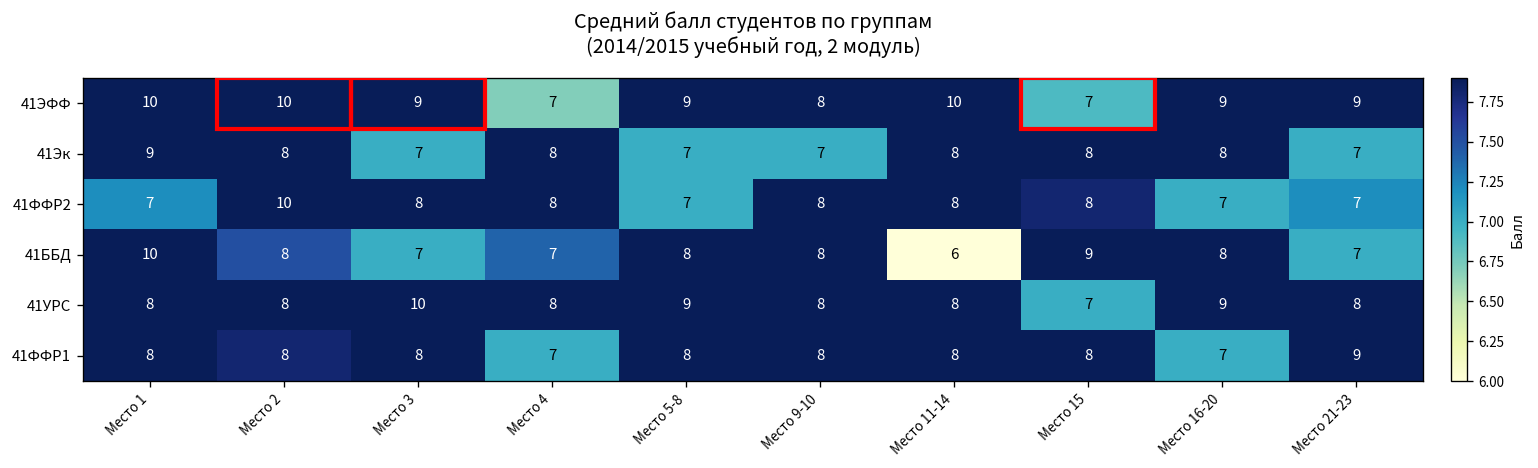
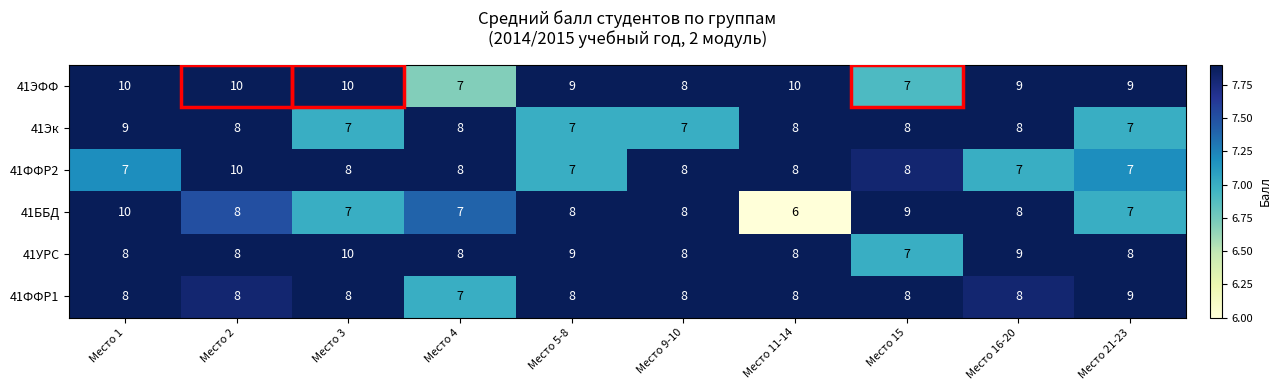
  {
    "41ЭФФ": {
      "Место 1": 10,
      "Место 2": 10,
-     "Место 3": 9,
+     "Место 3": 10,
      "Место 4": 7,
      "Место 5-8": 9,
      "Место 9-10": 8,
      "Место 11-14": 10,
      "Место 15": 7,
      "Место 16-20": 9,
      "Место 21-23": 9
    },
    "41Эк": {
      "Место 1": 9,
      "Место 2": 8,
      "Место 3": 7,
      "Место 4": 8,
      "Место 5-8": 7,
      "Место 9-10": 7,
      "Место 11-14": 8,
      "Место 15": 8,
      "Место 16-20": 8,
      "Место 21-23": 7
    },
    "41ФФР2": {
      "Место 1": 7,
      "Место 2": 10,
      "Место 3": 8,
      "Место 4": 8,
      "Место 5-8": 7,
      "Место 9-10": 8,
      "Место 11-14": 8,
      "Место 15": 8,
      "Место 16-20": 7,
      "Место 21-23": 7
    },
    "41ББД": {
      "Место 1": 10,
      "Место 2": 8,
      "Место 3": 7,
      "Место 4": 7,
      "Место 5-8": 8,
      "Место 9-10": 8,
      "Место 11-14": 6,
      "Место 15": 9,
      "Место 16-20": 8,
      "Место 21-23": 7
    },
    "41УРС": {
      "Место 1": 8,
      "Место 2": 8,
      "Место 3": 10,
      "Место 4": 8,
      "Место 5-8": 9,
      "Место 9-10": 8,
      "Место 11-14": 8,
      "Место 15": 7,
      "Место 16-20": 9,
      "Место 21-23": 8
    },
    "41ФФР1": {
      "Место 1": 8,
      "Место 2": 8,
      "Место 3": 8,
      "Место 4": 7,
      "Место 5-8": 8,
      "Место 9-10": 8,
      "Место 11-14": 8,
      "Место 15": 8,
-     "Место 16-20": 7,
+     "Место 16-20": 8,
      "Место 21-23": 9
    }
  }
